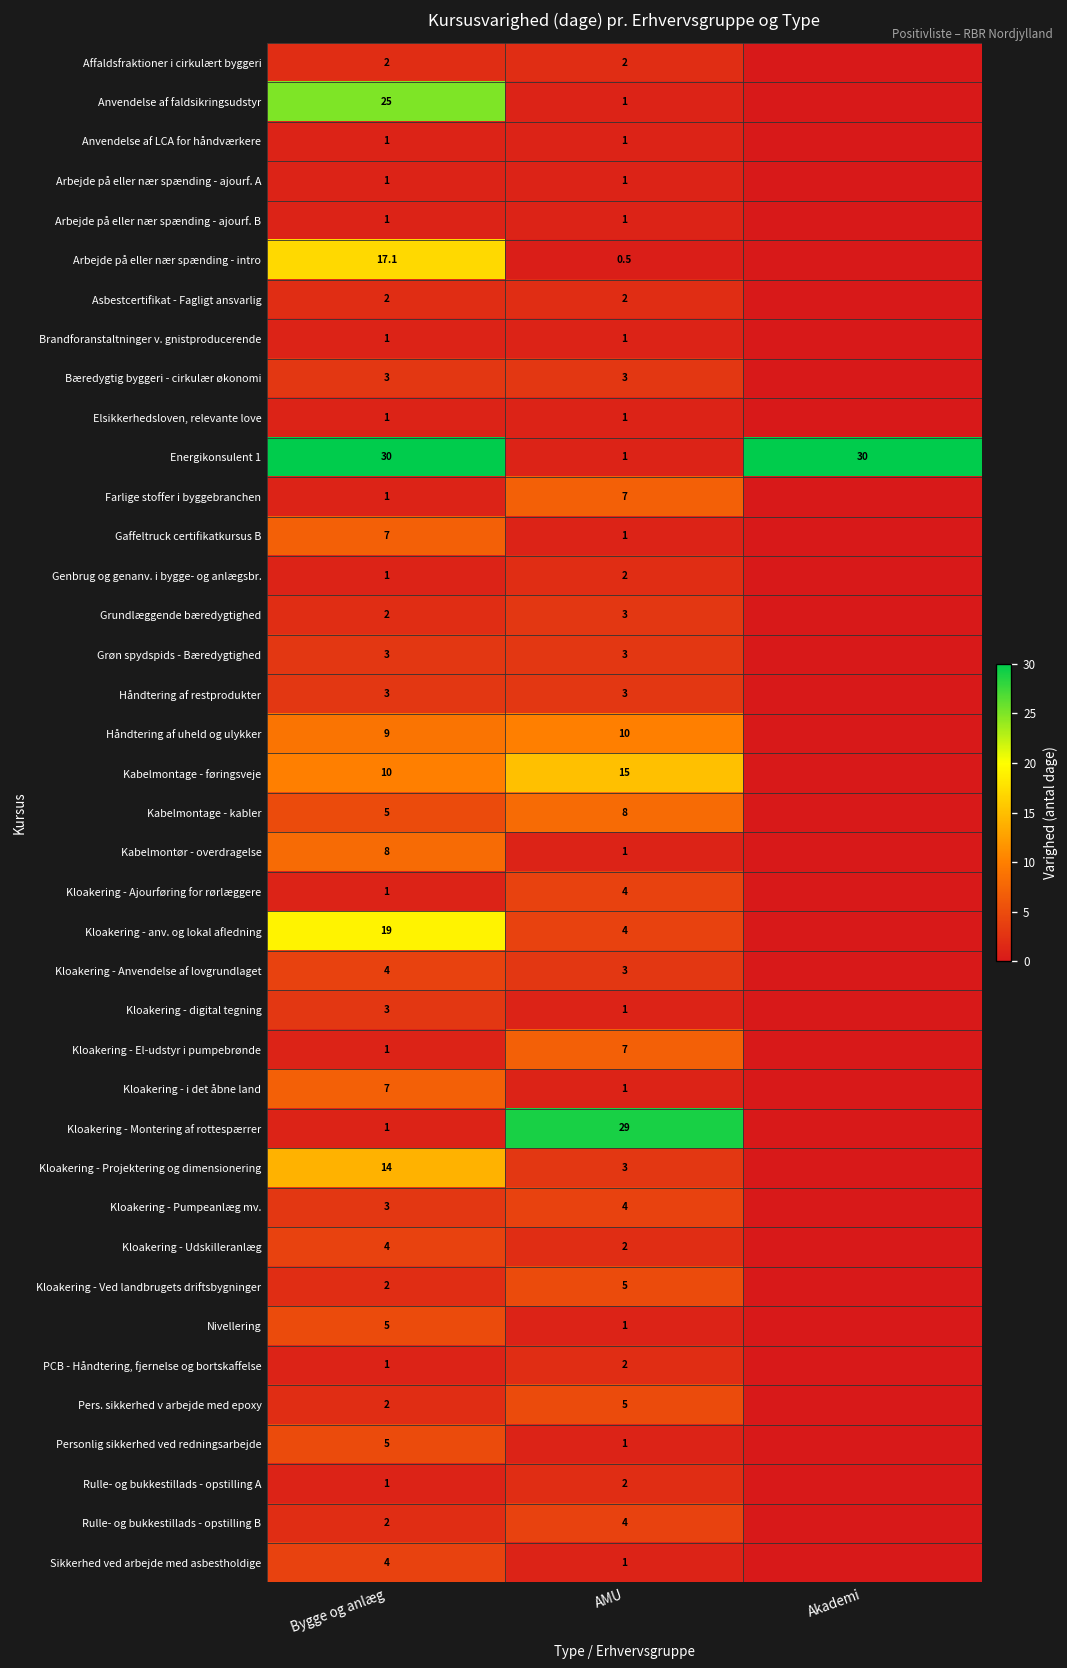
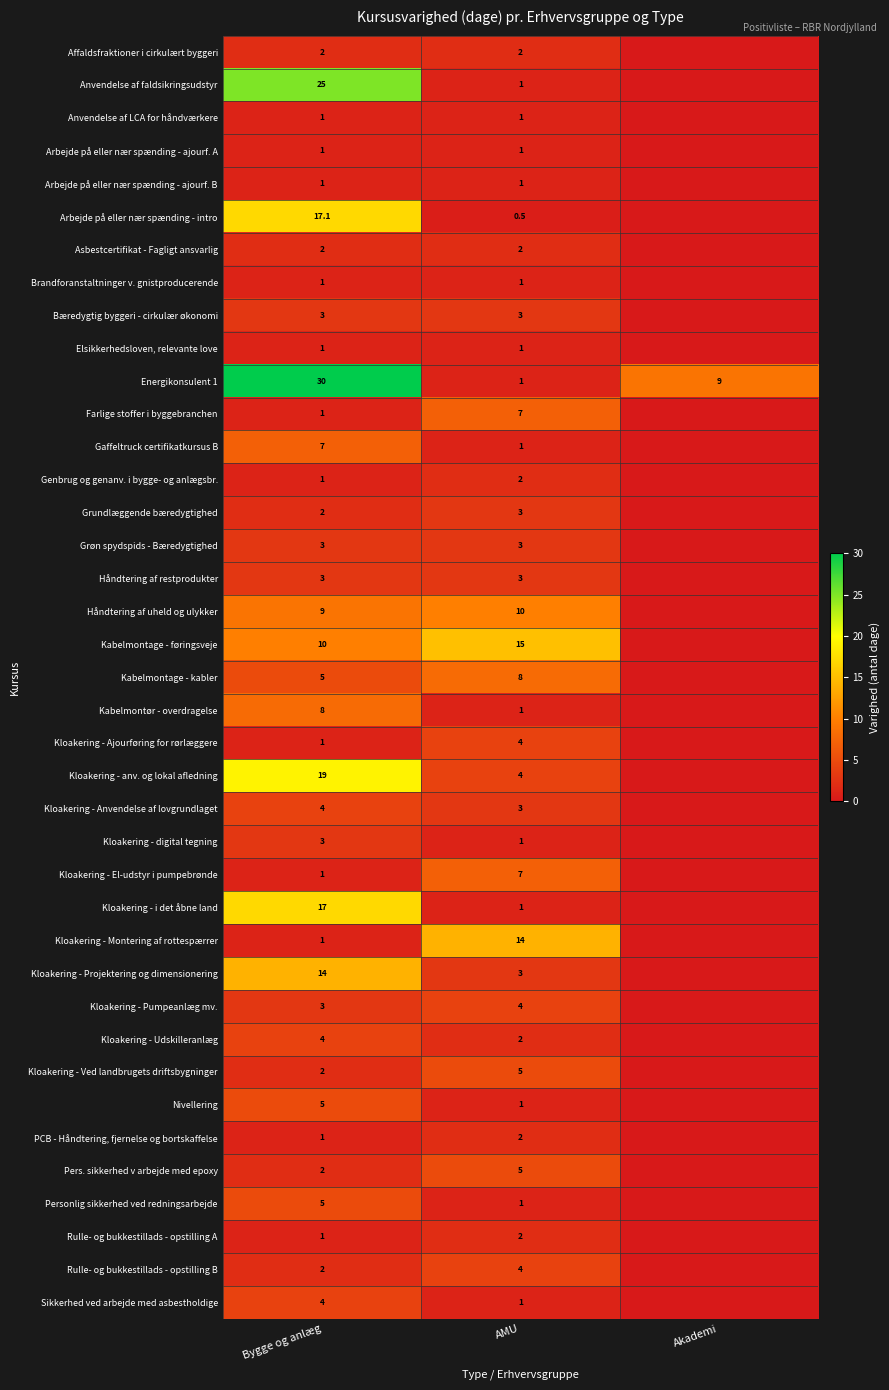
  {
    "Affaldsfraktioner i cirkulært byggeri": {
      "Bygge og anlæg": 2,
      "AMU": 2
    },
    "Anvendelse af faldsikringsudstyr": {
      "Bygge og anlæg": 25,
      "AMU": 1
    },
    "Anvendelse af LCA for håndværkere": {
      "Bygge og anlæg": 1,
      "AMU": 1
    },
    "Arbejde på eller nær spænding - ajourf. A": {
      "Bygge og anlæg": 1,
      "AMU": 1
    },
    "Arbejde på eller nær spænding - ajourf. B": {
      "Bygge og anlæg": 1,
      "AMU": 1
    },
    "Arbejde på eller nær spænding - intro": {
      "Bygge og anlæg": 17.1,
      "AMU": 0.5
    },
    "Asbestcertifikat - Fagligt ansvarlig": {
      "Bygge og anlæg": 2,
      "AMU": 2
    },
    "Brandforanstaltninger v. gnistproducerende": {
      "Bygge og anlæg": 1,
      "AMU": 1
    },
    "Bæredygtig byggeri - cirkulær økonomi": {
      "Bygge og anlæg": 3,
      "AMU": 3
    },
    "Elsikkerhedsloven, relevante love": {
      "Bygge og anlæg": 1,
      "AMU": 1
    },
    "Energikonsulent 1": {
      "Bygge og anlæg": 30,
      "AMU": 1,
-     "Akademi": 30
+     "Akademi": 9
    },
    "Farlige stoffer i byggebranchen": {
      "Bygge og anlæg": 1,
      "AMU": 7
    },
    "Gaffeltruck certifikatkursus B": {
      "Bygge og anlæg": 7,
      "AMU": 1
    },
    "Genbrug og genanv. i bygge- og anlægsbr.": {
      "Bygge og anlæg": 1,
      "AMU": 2
    },
    "Grundlæggende bæredygtighed": {
      "Bygge og anlæg": 2,
      "AMU": 3
    },
    "Grøn spydspids - Bæredygtighed": {
      "Bygge og anlæg": 3,
      "AMU": 3
    },
    "Håndtering af restprodukter": {
      "Bygge og anlæg": 3,
      "AMU": 3
    },
    "Håndtering af uheld og ulykker": {
      "Bygge og anlæg": 9,
      "AMU": 10
    },
    "Kabelmontage - føringsveje": {
      "Bygge og anlæg": 10,
      "AMU": 15
    },
    "Kabelmontage - kabler": {
      "Bygge og anlæg": 5,
      "AMU": 8
    },
    "Kabelmontør - overdragelse": {
      "Bygge og anlæg": 8,
      "AMU": 1
    },
    "Kloakering - Ajourføring for rørlæggere": {
      "Bygge og anlæg": 1,
      "AMU": 4
    },
    "Kloakering - anv. og lokal afledning": {
      "Bygge og anlæg": 19,
      "AMU": 4
    },
    "Kloakering - Anvendelse af lovgrundlaget": {
      "Bygge og anlæg": 4,
      "AMU": 3
    },
    "Kloakering - digital tegning": {
      "Bygge og anlæg": 3,
      "AMU": 1
    },
    "Kloakering - El-udstyr i pumpebrønde": {
      "Bygge og anlæg": 1,
      "AMU": 7
    },
    "Kloakering - i det åbne land": {
-     "Bygge og anlæg": 7,
+     "Bygge og anlæg": 17,
      "AMU": 1
    },
    "Kloakering - Montering af rottespærrer": {
      "Bygge og anlæg": 1,
-     "AMU": 29
+     "AMU": 14
    },
    "Kloakering - Projektering og dimensionering": {
      "Bygge og anlæg": 14,
      "AMU": 3
    },
    "Kloakering - Pumpeanlæg mv.": {
      "Bygge og anlæg": 3,
      "AMU": 4
    },
    "Kloakering - Udskilleranlæg": {
      "Bygge og anlæg": 4,
      "AMU": 2
    },
    "Kloakering - Ved landbrugets driftsbygninger": {
      "Bygge og anlæg": 2,
      "AMU": 5
    },
    "Nivellering": {
      "Bygge og anlæg": 5,
      "AMU": 1
    },
    "PCB - Håndtering, fjernelse og bortskaffelse": {
      "Bygge og anlæg": 1,
      "AMU": 2
    },
    "Pers. sikkerhed v arbejde med epoxy": {
      "Bygge og anlæg": 2,
      "AMU": 5
    },
    "Personlig sikkerhed ved redningsarbejde": {
      "Bygge og anlæg": 5,
      "AMU": 1
    },
    "Rulle- og bukkestillads - opstilling A": {
      "Bygge og anlæg": 1,
      "AMU": 2
    },
    "Rulle- og bukkestillads - opstilling B": {
      "Bygge og anlæg": 2,
      "AMU": 4
    },
    "Sikkerhed ved arbejde med asbestholdige": {
      "Bygge og anlæg": 4,
      "AMU": 1
    }
  }
